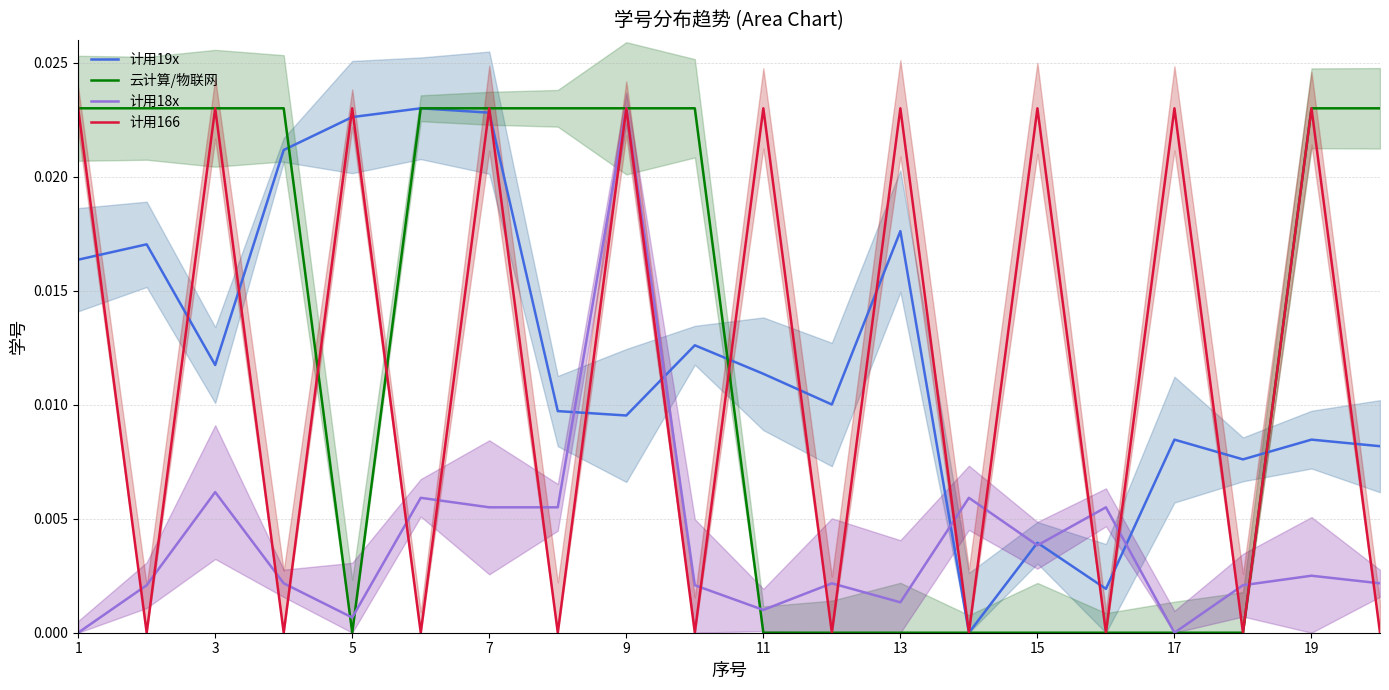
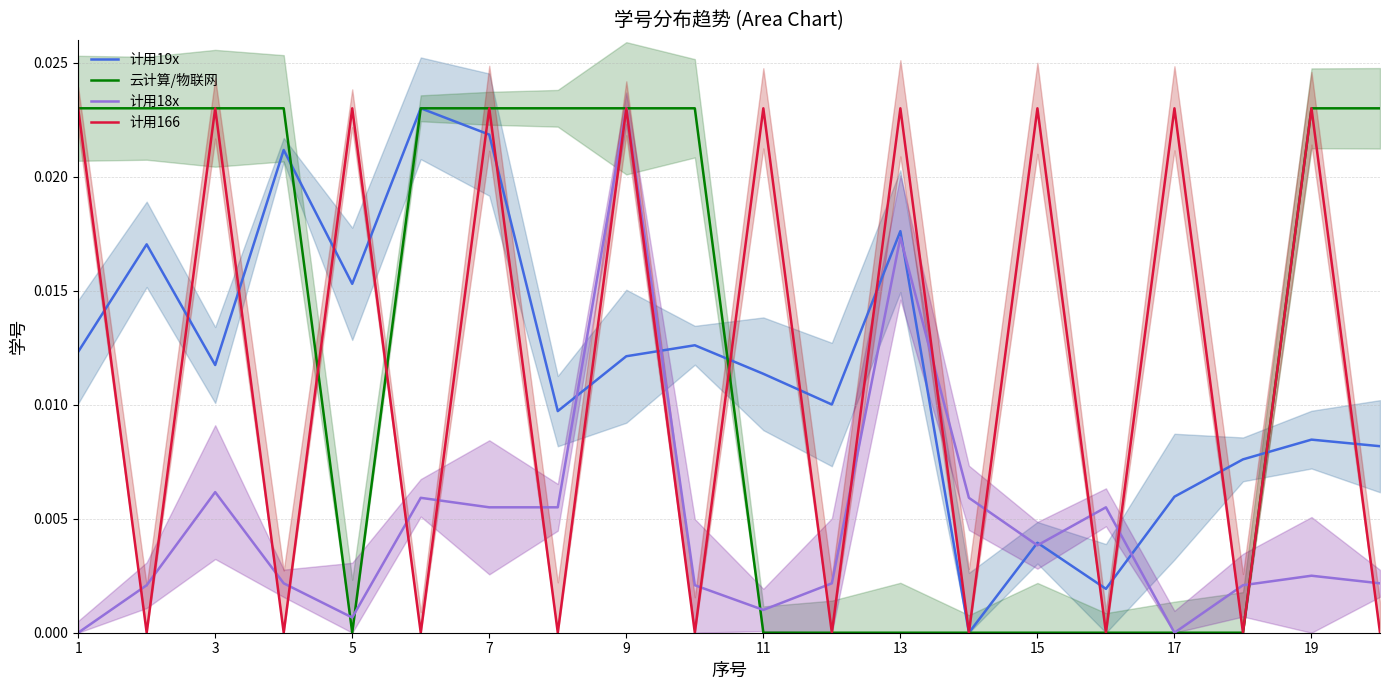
  {
    "计用19x": {
-     "1": 0.0164,
+     "1": 0.0123,
      "3": 0.0117,
-     "5": 0.0226,
-     "7": 0.0228,
-     "9": 0.0095,
+     "5": 0.0153,
+     "7": 0.0218,
+     "9": 0.0121,
      "11": 0.0114,
      "13": 0.0176,
-     "17": 0.0085,
+     "17": 0.0060,
      "19": 0.0085
    },
    "云计算/物联网": {
      "5": 0.0000,
      "11": 0.0000,
      "13": 0.0000,
      "15": 0.0000
    },
    "计用18x": {
      "1": 0.0000,
      "3": 0.0062,
      "5": 0.0007,
      "7": 0.0055,
      "11": 0.0010,
-     "13": 0.0013,
+     "13": 0.0173,
      "19": 0.0025
    }
  }
